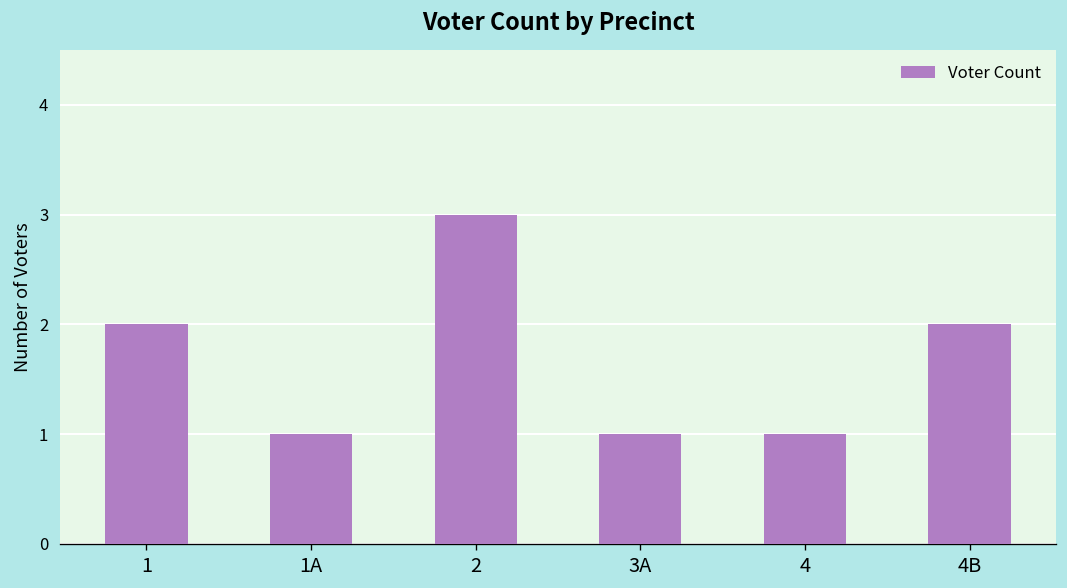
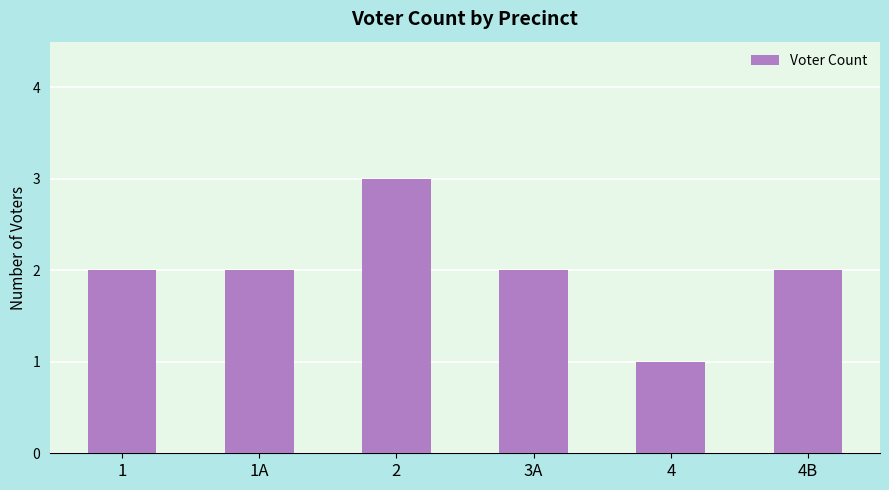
  {
    "1": 2,
-   "1A": 1,
+   "1A": 2,
    "2": 3,
-   "3A": 1,
+   "3A": 2,
    "4": 1,
    "4B": 2
  }
